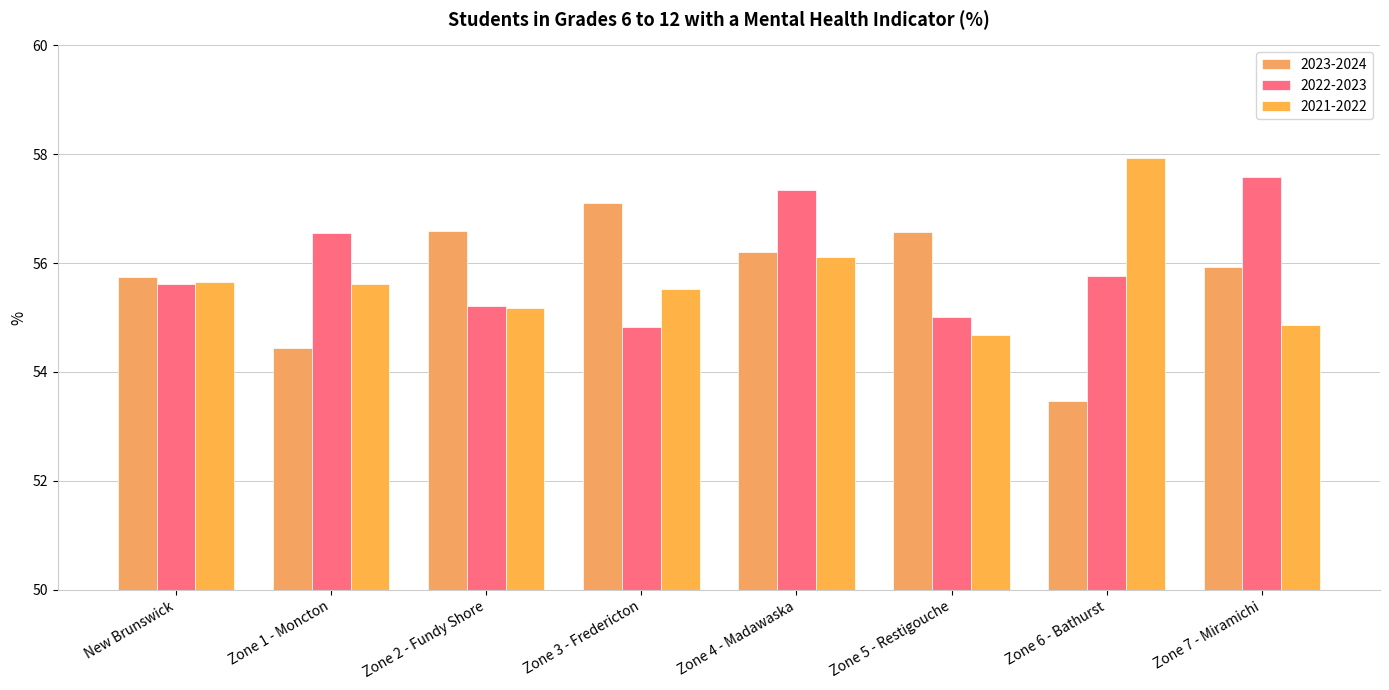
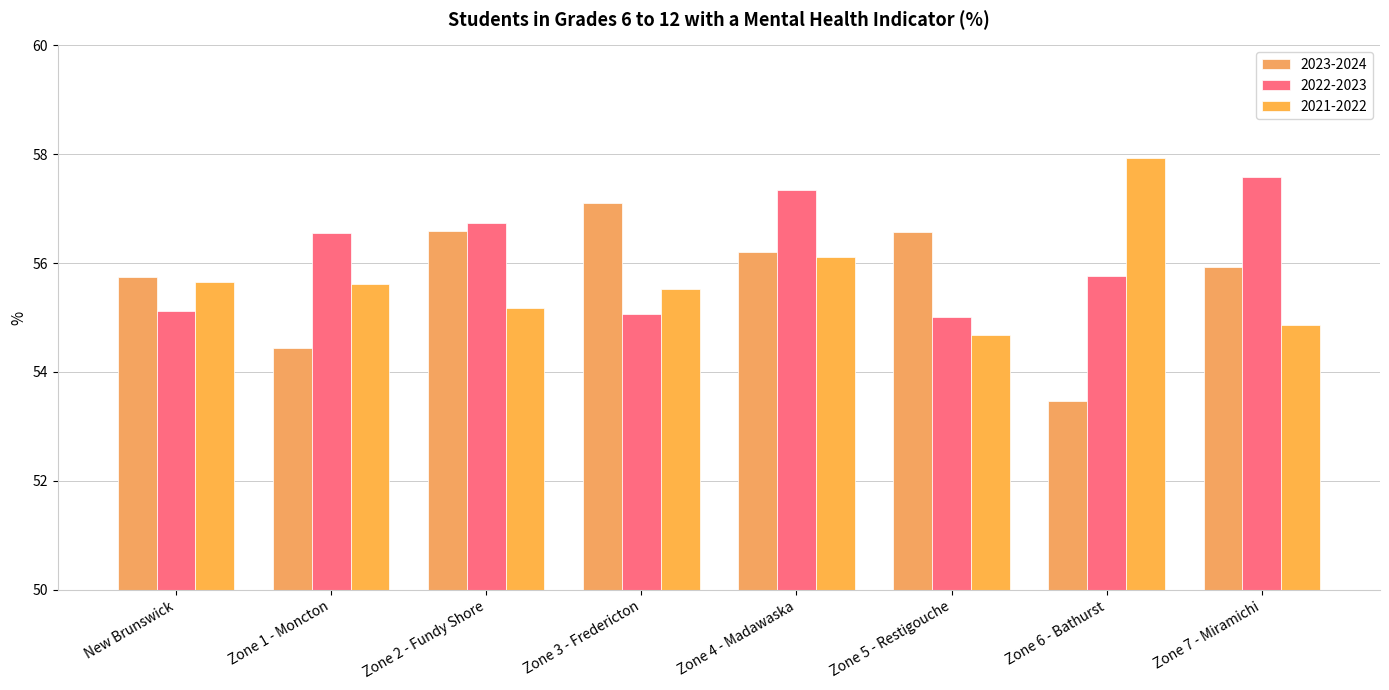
  {
    "2022-2023": {
-     "New Brunswick": 55.6,
+     "New Brunswick": 55.1,
      "Zone 1 - Moncton": 56.6,
-     "Zone 2 - Fundy Shore": 55.2,
-     "Zone 3 - Fredericton": 54.8,
+     "Zone 2 - Fundy Shore": 56.7,
+     "Zone 3 - Fredericton": 55.1,
      "Zone 4 - Madawaska": 57.4,
      "Zone 5 - Restigouche": 55.0,
      "Zone 6 - Bathurst": 55.8,
      "Zone 7 - Miramichi": 57.6
    }
  }
